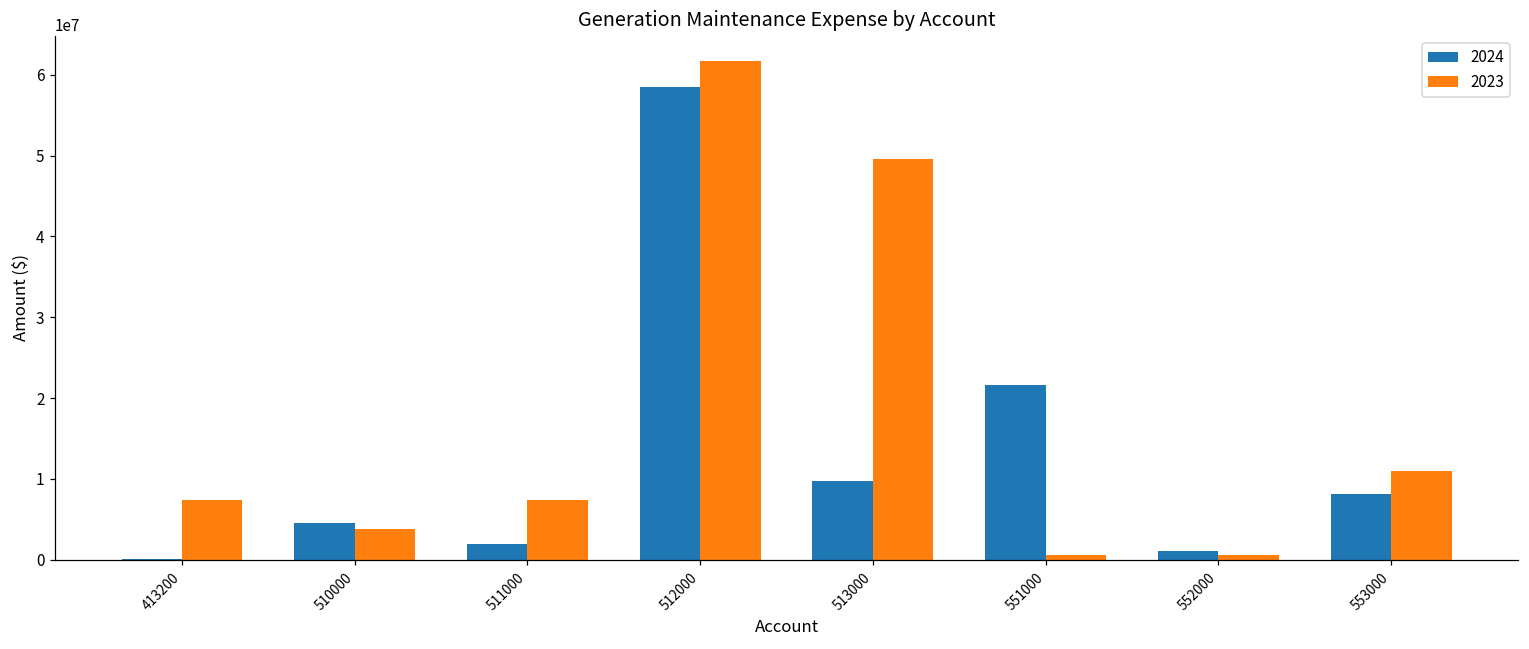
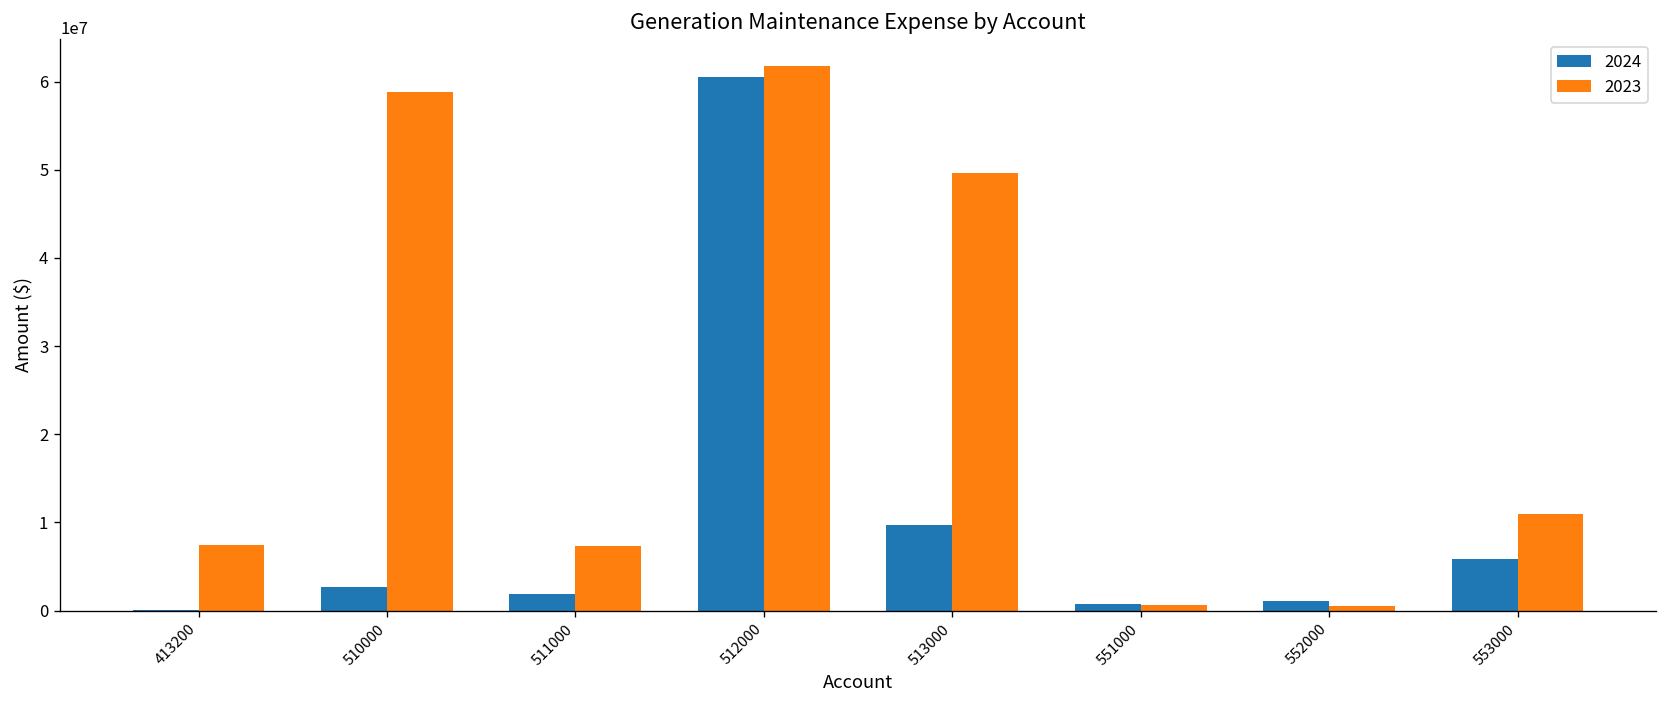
  {
    "2024": {
-     "510000": 5000000,
+     "510000": 3000000,
      "511000": 2000000,
-     "512000": 59000000,
+     "512000": 61000000,
      "513000": 10000000,
-     "551000": 22000000,
+     "551000": 1000000,
      "552000": 1000000,
-     "553000": 8000000
+     "553000": 6000000
    },
    "2023": {
      "413200": 7000000,
-     "510000": 4000000,
+     "510000": 59000000,
      "511000": 7000000,
      "512000": 62000000,
      "513000": 50000000,
      "551000": 1000000,
      "552000": 1000000,
      "553000": 11000000
    }
  }
